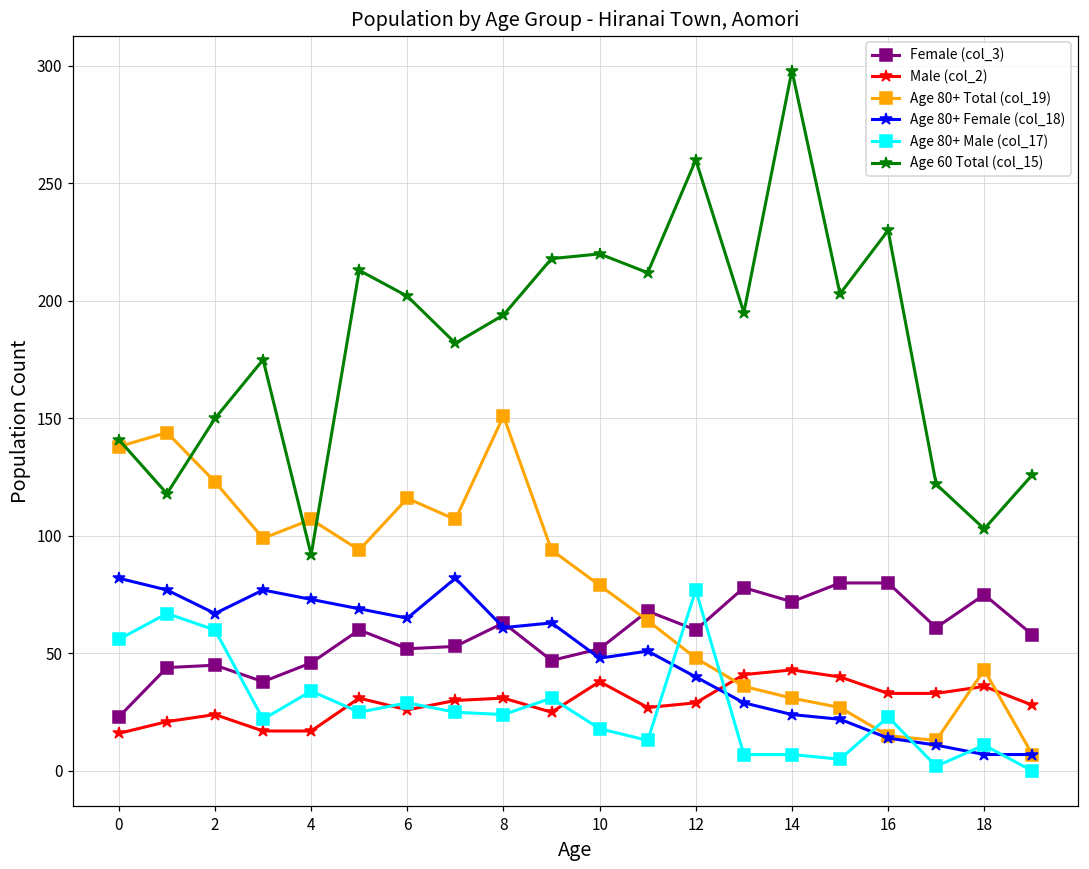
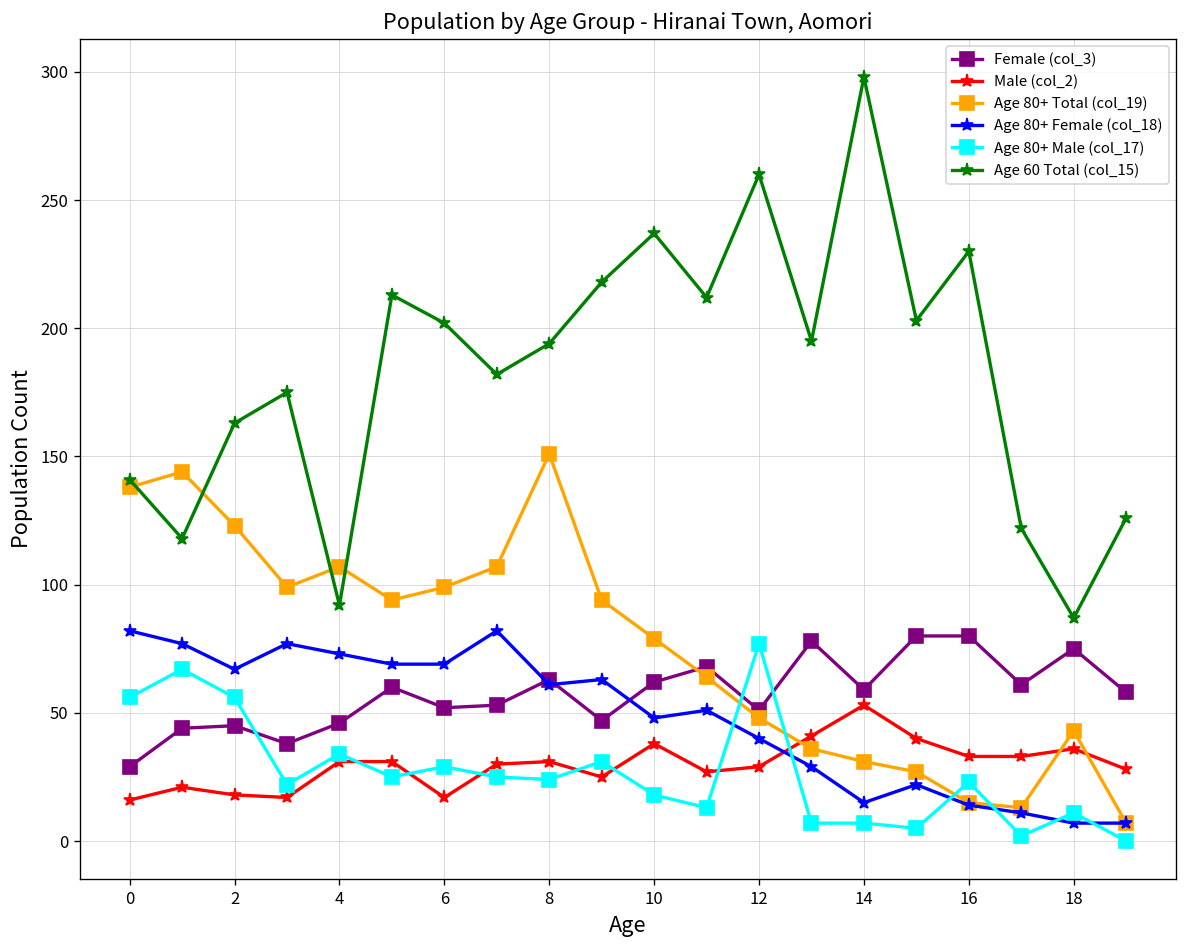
  {
    "Female (col_3)": {
-     "0": 23,
+     "0": 29,
      "2": 45,
      "4": 46,
      "6": 52,
      "8": 63,
-     "10": 52,
-     "12": 60,
-     "14": 72,
+     "10": 62,
+     "12": 51,
+     "14": 59,
      "16": 80,
      "18": 75
    },
    "Male (col_2)": {
      "0": 16,
-     "2": 24,
-     "4": 17,
-     "6": 26,
+     "2": 18,
+     "4": 31,
+     "6": 17,
      "8": 31,
      "10": 38,
      "12": 29,
-     "14": 43,
+     "14": 53,
      "16": 33,
      "18": 36
    },
    "Age 80+ Total (col_19)": {
      "0": 138,
      "2": 123,
      "4": 107,
-     "6": 116,
+     "6": 99,
      "8": 151,
      "10": 79,
      "12": 48,
      "14": 31,
      "18": 43
    },
    "Age 80+ Female (col_18)": {
      "0": 82,
      "2": 67,
      "4": 73,
-     "6": 65,
+     "6": 69,
      "8": 61,
      "10": 48,
      "12": 40,
-     "14": 24,
+     "14": 15,
      "18": 7
    },
    "Age 80+ Male (col_17)": {
      "0": 56,
-     "2": 60,
+     "2": 56,
      "4": 34,
      "6": 29,
      "8": 24,
      "10": 18,
      "12": 77,
      "14": 7,
      "16": 23,
      "18": 11
    },
    "Age 60 Total (col_15)": {
      "0": 141,
-     "2": 150,
+     "2": 163,
      "4": 92,
      "6": 202,
      "8": 194,
-     "10": 220,
+     "10": 237,
      "12": 260,
      "14": 298,
      "16": 230,
-     "18": 103
+     "18": 87
    }
  }
